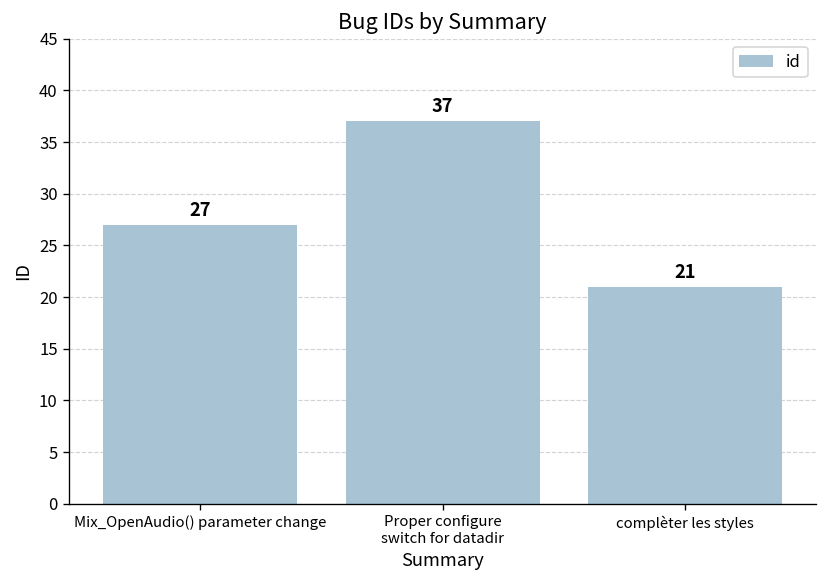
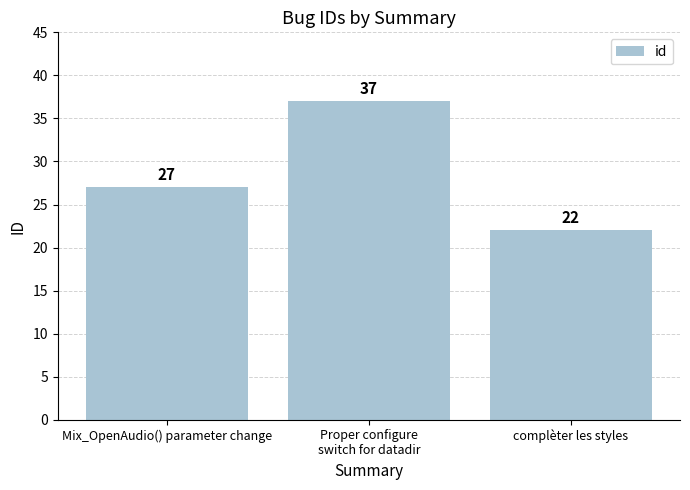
  {
    "Mix_OpenAudio() parameter change": 27,
    "Proper configure switch for datadir": 37,
-   "complèter les styles": 21
+   "complèter les styles": 22
  }
